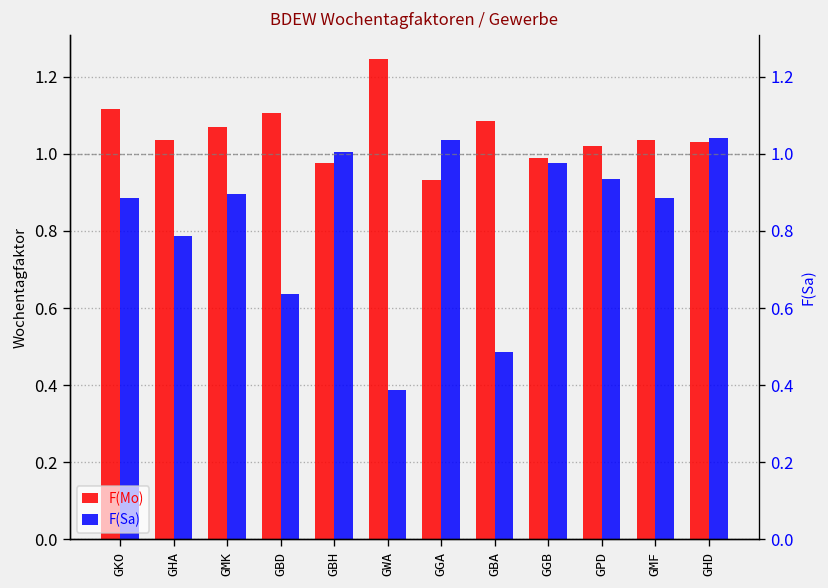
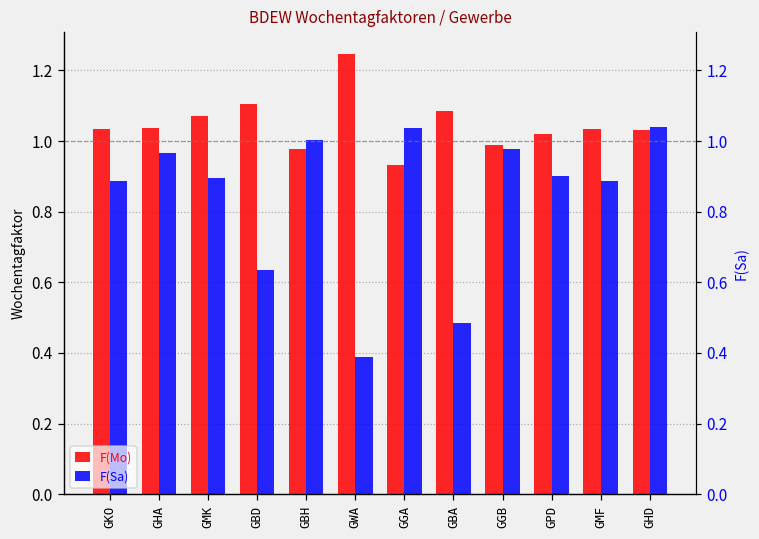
  {
    "F(Mo)": {
-     "GKO": 1.12,
+     "GKO": 1.04,
      "GHA": 1.04,
      "GMK": 1.07,
      "GBD": 1.11,
      "GBH": 0.98,
      "GWA": 1.25,
      "GGA": 0.93,
      "GBA": 1.08,
      "GGB": 0.99,
      "GPD": 1.02,
      "GMF": 1.04,
      "GHD": 1.03
    },
    "F(Sa)": {
      "GKO": 0.89,
-     "GHA": 0.79,
+     "GHA": 0.97,
      "GMK": 0.90,
      "GBD": 0.64,
      "GBH": 1.00,
      "GWA": 0.39,
      "GGA": 1.04,
      "GBA": 0.49,
      "GGB": 0.98,
-     "GPD": 0.93,
+     "GPD": 0.90,
      "GMF": 0.89,
      "GHD": 1.04
    }
  }
